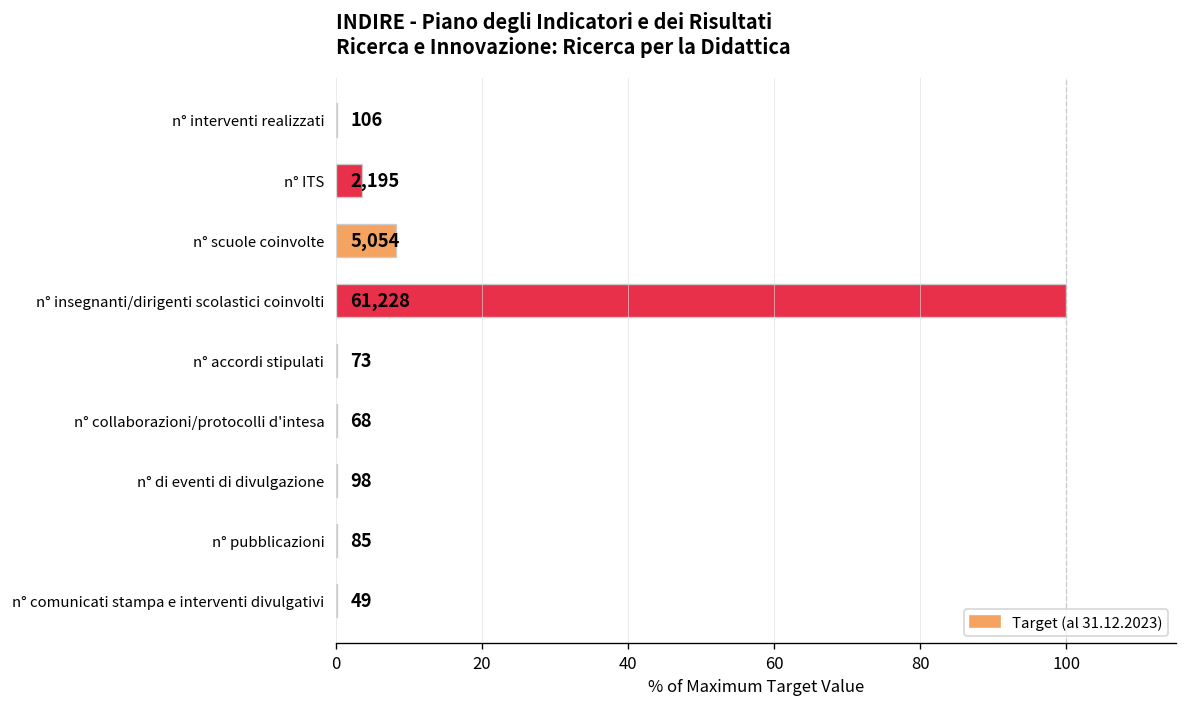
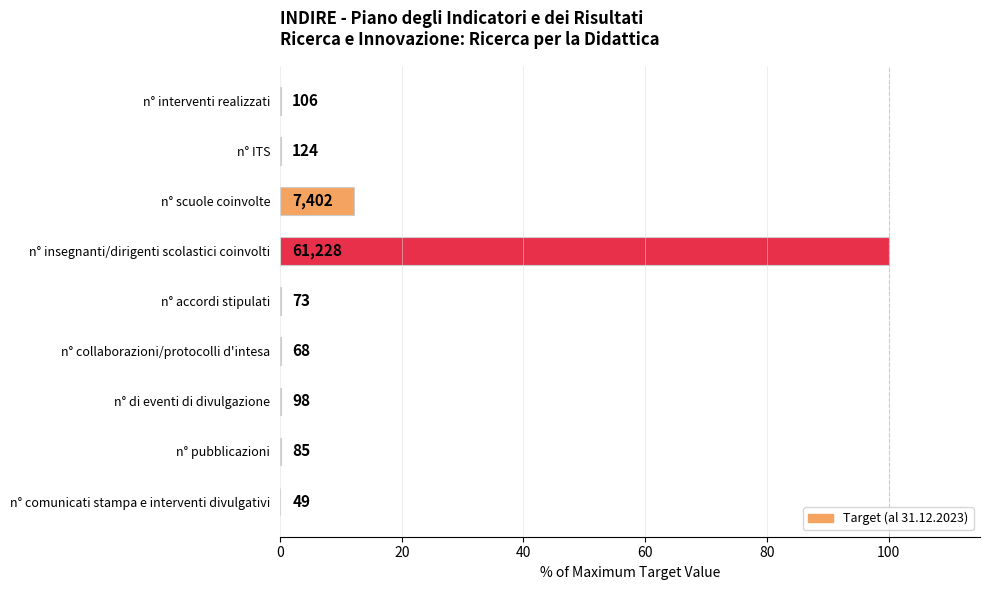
  {
-   "n° ITS": "2,195",
-   "n° scuole coinvolte": "5,054"
+   "n° ITS": "124",
+   "n° scuole coinvolte": "7,402"
  }
